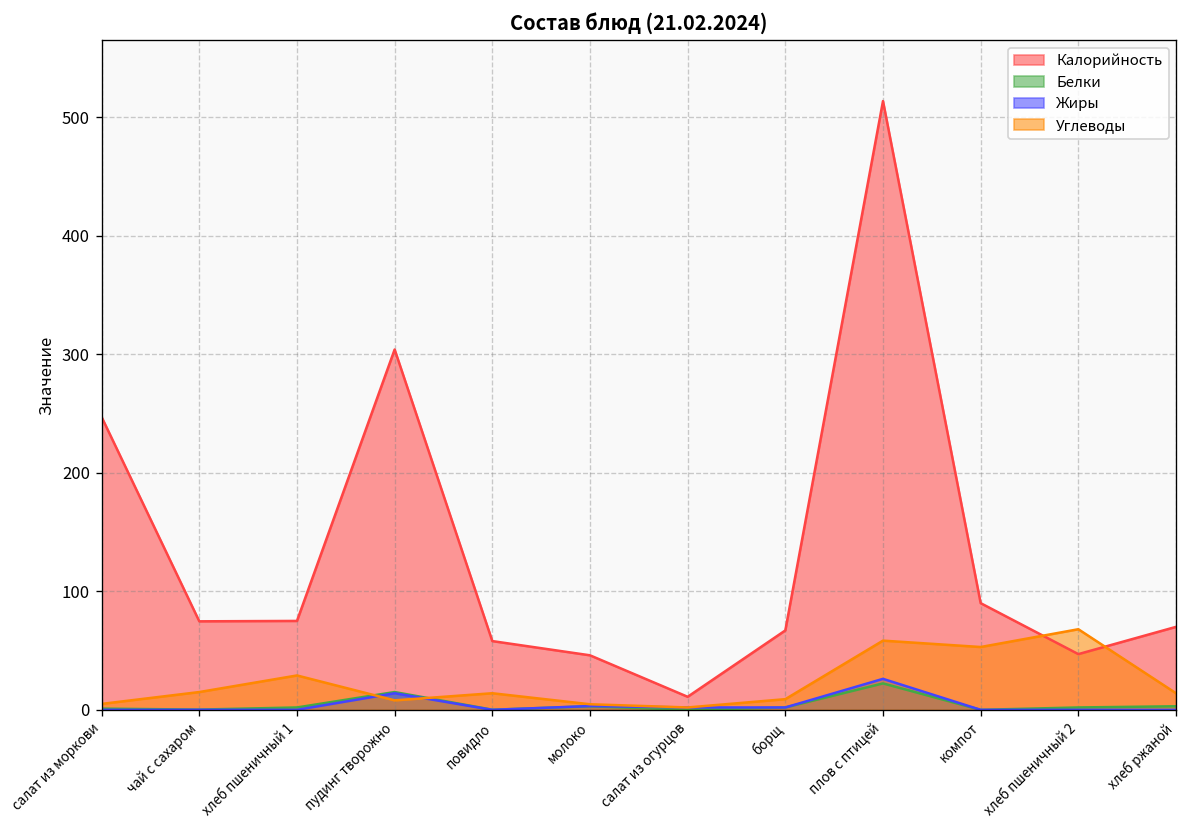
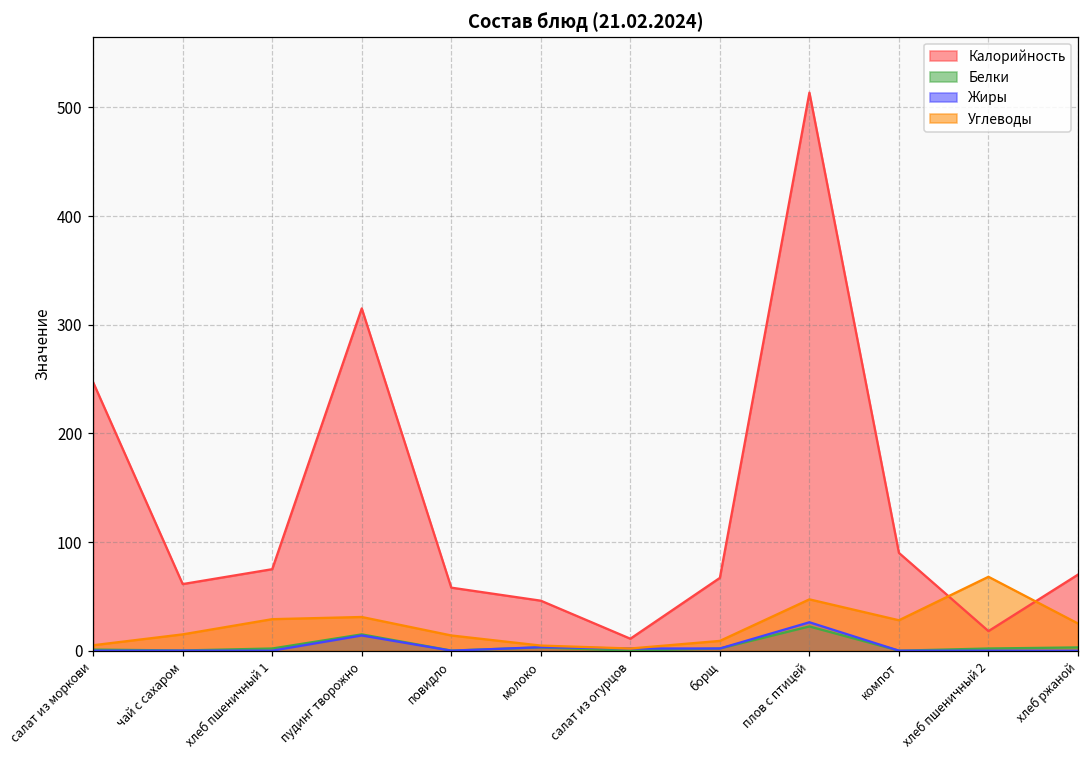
  {
    "Калорийность": {
      "салат из моркови": 250,
-     "чай с сахаром": 70,
+     "чай с сахаром": 60,
      "хлеб пшеничный 1": 80,
-     "пудинг творожно": 300,
+     "пудинг творожно": 320,
      "повидло": 60,
      "молоко": 50,
      "салат из огурцов": 10,
      "борщ": 70,
      "плов с птицей": 510,
      "компот": 90,
-     "хлеб пшеничный 2": 50,
+     "хлеб пшеничный 2": 20,
      "хлеб ржаной": 70
    },
    "Белки": {
      "плов с птицей": 20,
      "хлеб ржаной": 0
    },
    "Жиры": {
      "плов с птицей": 30,
      "хлеб ржаной": 0
    },
    "Углеводы": {
      "салат из моркови": 10,
      "чай с сахаром": 20,
      "хлеб пшеничный 1": 30,
-     "пудинг творожно": 10,
+     "пудинг творожно": 30,
      "повидло": 10,
      "борщ": 10,
-     "плов с птицей": 60,
-     "компот": 50,
+     "плов с птицей": 50,
+     "компот": 30,
      "хлеб пшеничный 2": 70,
-     "хлеб ржаной": 10
+     "хлеб ржаной": 30
    }
  }
